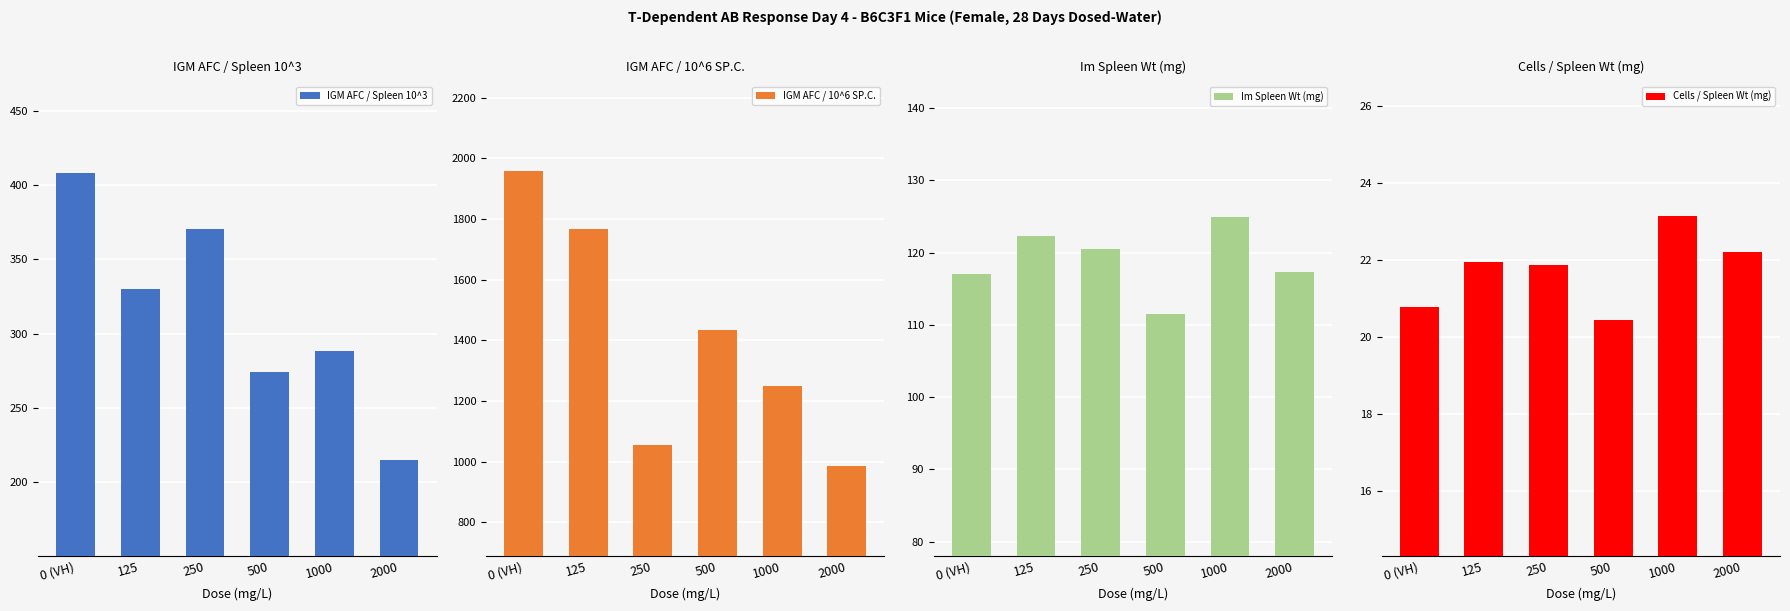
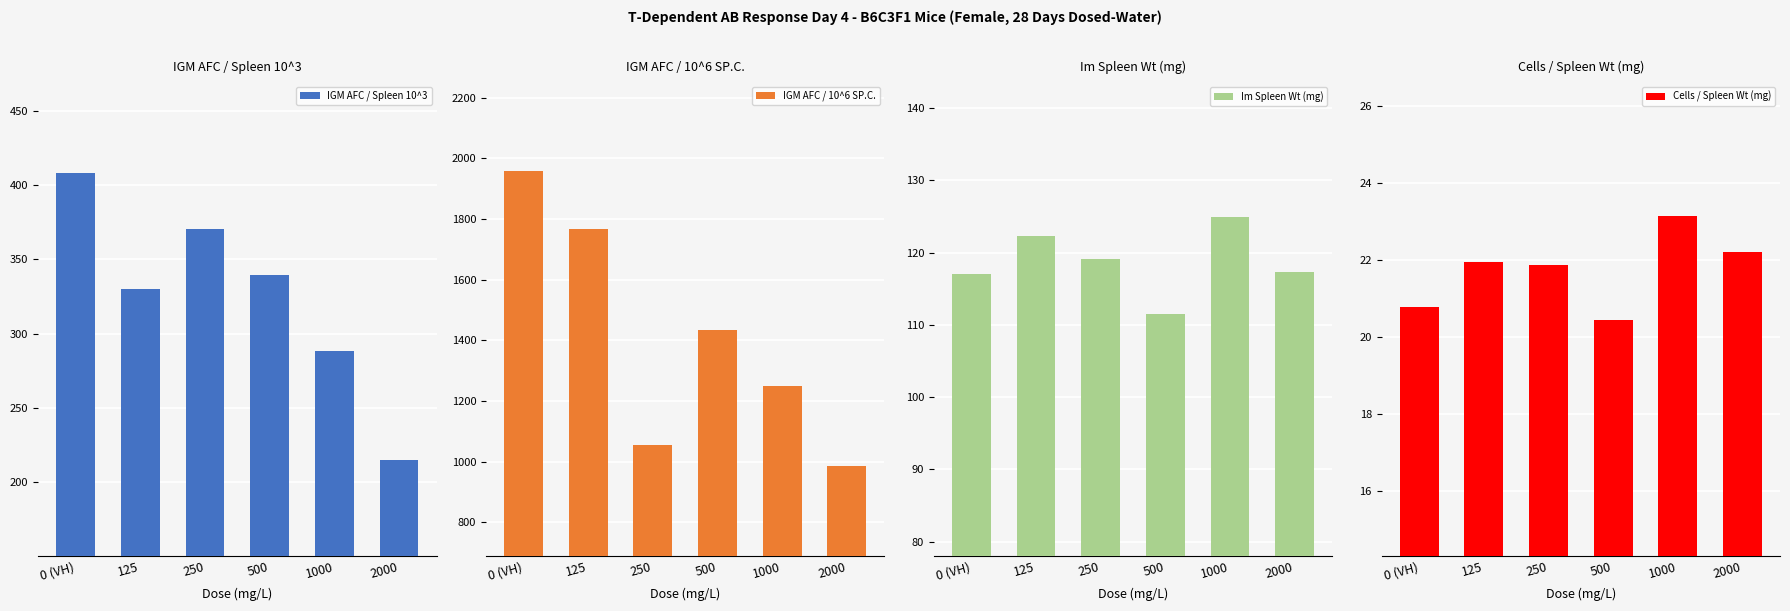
  {
    "IGM AFC / Spleen 10^3": {
      "0 (VH)": 408,
      "125": 330,
      "250": 371,
-     "500": 274,
+     "500": 340,
      "1000": 288,
      "2000": 215
    },
    "IGM AFC / 10^6 SP.C.": {
      "0 (VH)": 1960,
      "125": 1770,
      "250": 1060,
      "500": 1440,
      "1000": 1250,
      "2000": 990
    },
    "Im Spleen Wt (mg)": {
      "0 (VH)": 117,
      "125": 122,
-     "250": 121,
+     "250": 119,
      "500": 112,
      "1000": 125,
      "2000": 117
    },
    "Cells / Spleen Wt (mg)": {
      "0 (VH)": 20.8,
      "125": 22.0,
      "250": 21.9,
      "500": 20.5,
      "1000": 23.2,
      "2000": 22.2
    }
  }
